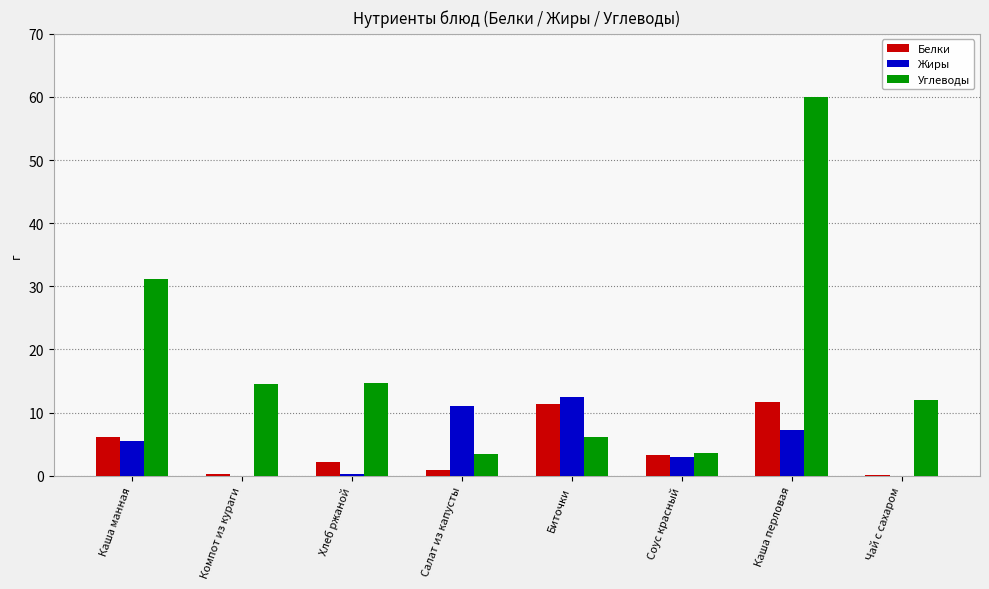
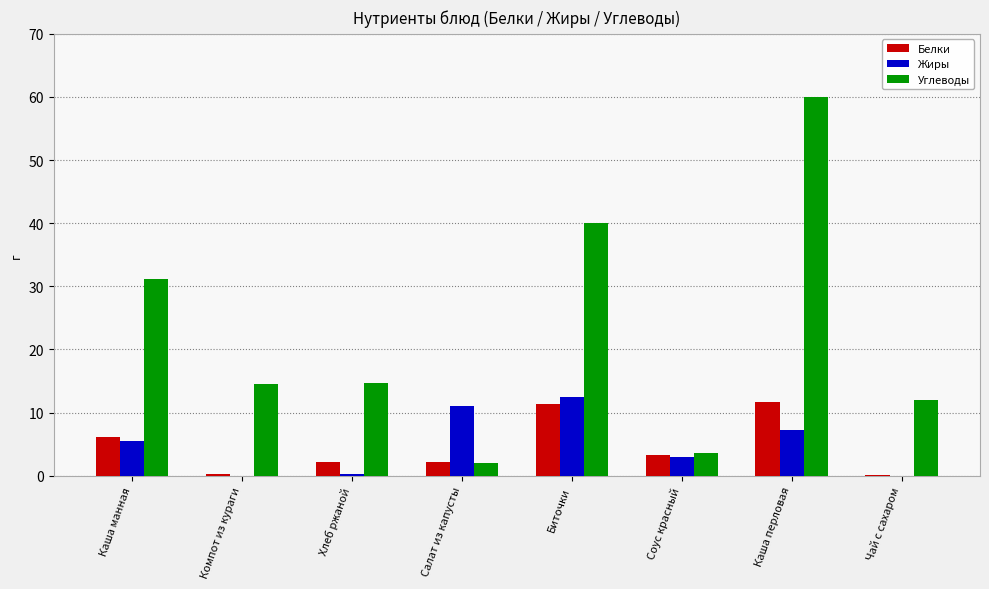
  {
    "Белки": {
      "Каша манная": 6,
      "Хлеб ржаной": 2,
-     "Салат из капусты": 1,
+     "Салат из капусты": 2,
      "Биточки": 11,
      "Соус красный": 3,
      "Каша перловая": 12
    },
    "Жиры": {
      "Каша манная": 5,
      "Компот из кураги": 0,
      "Салат из капусты": 11,
      "Биточки": 13,
      "Соус красный": 3,
      "Каша перловая": 7,
      "Чай с сахаром": 0
    },
    "Углеводы": {
      "Каша манная": 31,
      "Компот из кураги": 15,
      "Хлеб ржаной": 15,
-     "Салат из капусты": 3,
-     "Биточки": 6,
+     "Салат из капусты": 2,
+     "Биточки": 40,
      "Соус красный": 4,
      "Каша перловая": 60,
      "Чай с сахаром": 12
    }
  }
